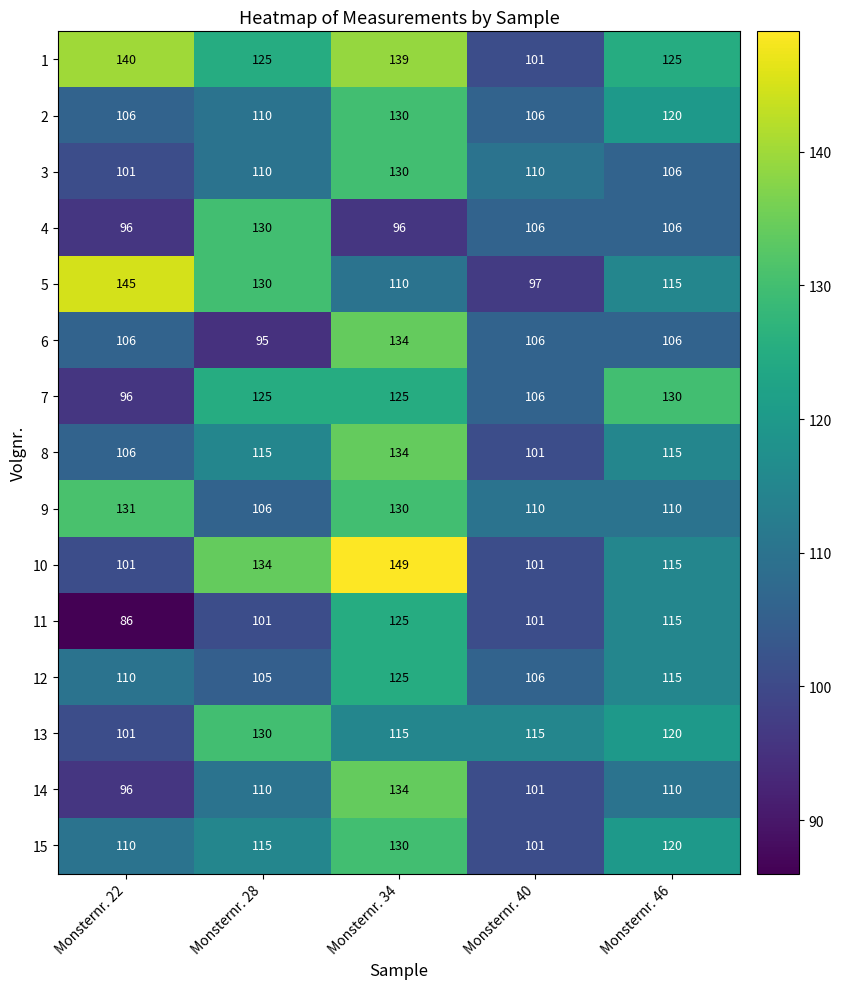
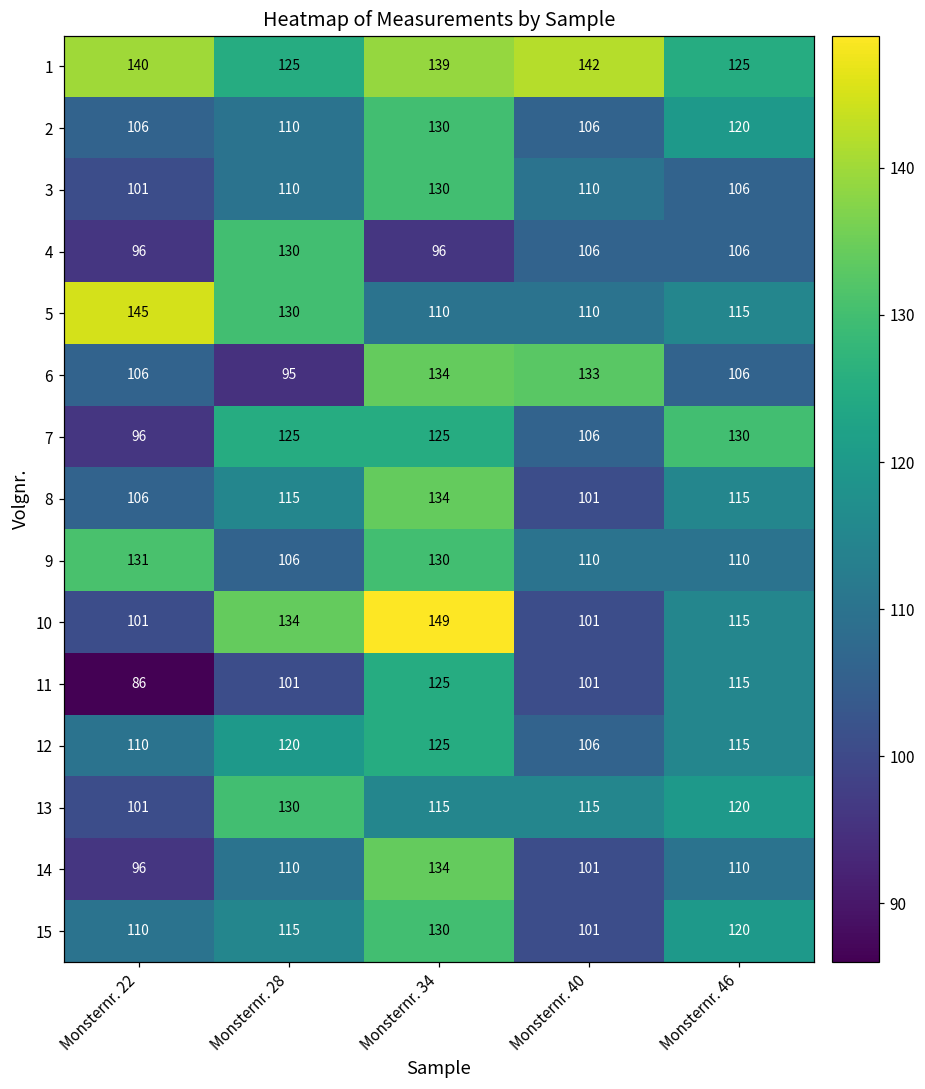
  {
    "1": {
      "Monsternr. 22": 140,
      "Monsternr. 28": 125,
      "Monsternr. 34": 139,
-     "Monsternr. 40": 101,
+     "Monsternr. 40": 142,
      "Monsternr. 46": 125
    },
    "2": {
      "Monsternr. 22": 106,
      "Monsternr. 28": 110,
      "Monsternr. 34": 130,
      "Monsternr. 40": 106,
      "Monsternr. 46": 120
    },
    "3": {
      "Monsternr. 22": 101,
      "Monsternr. 28": 110,
      "Monsternr. 34": 130,
      "Monsternr. 40": 110,
      "Monsternr. 46": 106
    },
    "4": {
      "Monsternr. 22": 96,
      "Monsternr. 28": 130,
      "Monsternr. 34": 96,
      "Monsternr. 40": 106,
      "Monsternr. 46": 106
    },
    "5": {
      "Monsternr. 22": 145,
      "Monsternr. 28": 130,
      "Monsternr. 34": 110,
-     "Monsternr. 40": 97,
+     "Monsternr. 40": 110,
      "Monsternr. 46": 115
    },
    "6": {
      "Monsternr. 22": 106,
      "Monsternr. 28": 95,
      "Monsternr. 34": 134,
-     "Monsternr. 40": 106,
+     "Monsternr. 40": 133,
      "Monsternr. 46": 106
    },
    "7": {
      "Monsternr. 22": 96,
      "Monsternr. 28": 125,
      "Monsternr. 34": 125,
      "Monsternr. 40": 106,
      "Monsternr. 46": 130
    },
    "8": {
      "Monsternr. 22": 106,
      "Monsternr. 28": 115,
      "Monsternr. 34": 134,
      "Monsternr. 40": 101,
      "Monsternr. 46": 115
    },
    "9": {
      "Monsternr. 22": 131,
      "Monsternr. 28": 106,
      "Monsternr. 34": 130,
      "Monsternr. 40": 110,
      "Monsternr. 46": 110
    },
    "10": {
      "Monsternr. 22": 101,
      "Monsternr. 28": 134,
      "Monsternr. 34": 149,
      "Monsternr. 40": 101,
      "Monsternr. 46": 115
    },
    "11": {
      "Monsternr. 22": 86,
      "Monsternr. 28": 101,
      "Monsternr. 34": 125,
      "Monsternr. 40": 101,
      "Monsternr. 46": 115
    },
    "12": {
      "Monsternr. 22": 110,
-     "Monsternr. 28": 105,
+     "Monsternr. 28": 120,
      "Monsternr. 34": 125,
      "Monsternr. 40": 106,
      "Monsternr. 46": 115
    },
    "13": {
      "Monsternr. 22": 101,
      "Monsternr. 28": 130,
      "Monsternr. 34": 115,
      "Monsternr. 40": 115,
      "Monsternr. 46": 120
    },
    "14": {
      "Monsternr. 22": 96,
      "Monsternr. 28": 110,
      "Monsternr. 34": 134,
      "Monsternr. 40": 101,
      "Monsternr. 46": 110
    },
    "15": {
      "Monsternr. 22": 110,
      "Monsternr. 28": 115,
      "Monsternr. 34": 130,
      "Monsternr. 40": 101,
      "Monsternr. 46": 120
    }
  }
